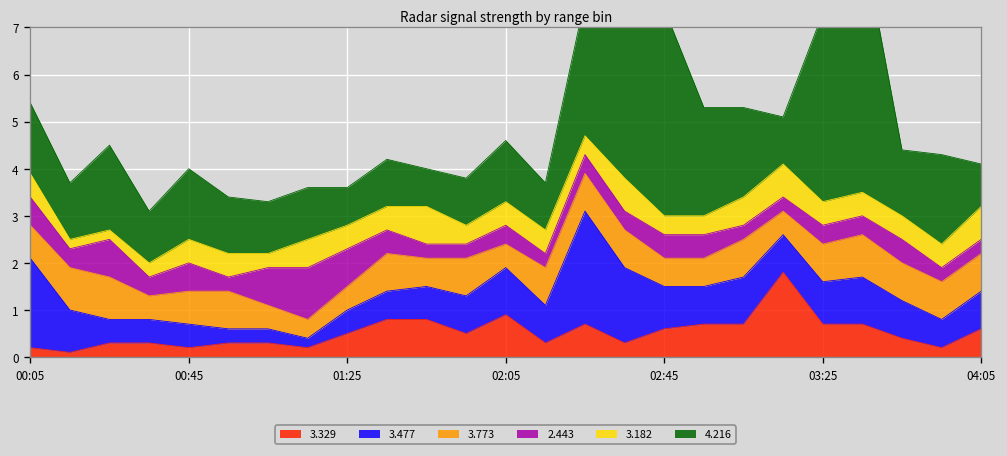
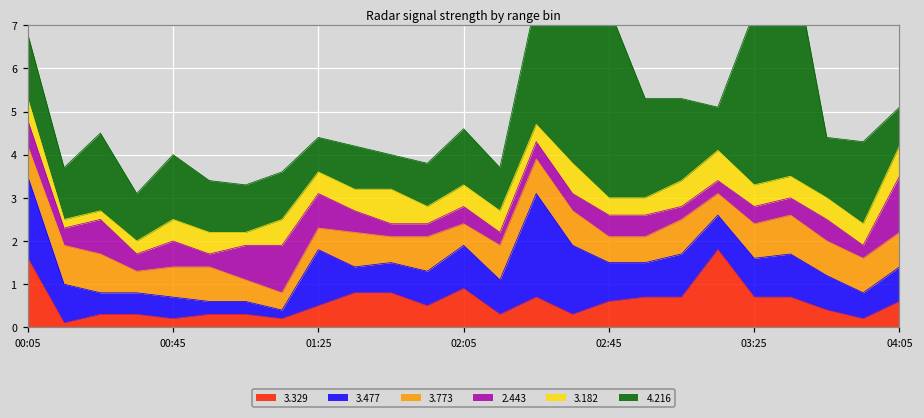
  {
    "3.329": {
-     "00:05": 0.2,
+     "00:05": 1.6,
      "00:45": 0.2,
      "01:25": 0.5,
      "02:05": 0.9,
      "02:45": 0.6,
      "03:25": 0.7,
      "04:05": 0.6
    },
    "3.477": {
      "00:05": 1.9,
      "00:45": 0.5,
-     "01:25": 0.5,
+     "01:25": 1.3,
      "02:05": 1.0,
      "02:45": 0.9,
      "03:25": 0.9,
      "04:05": 0.8
    },
    "3.773": {
      "00:05": 0.7,
      "00:45": 0.7,
      "01:25": 0.5,
      "02:05": 0.5,
      "02:45": 0.6,
      "03:25": 0.8,
      "04:05": 0.8
    },
    "2.443": {
      "00:05": 0.6,
      "00:45": 0.6,
      "01:25": 0.8,
      "02:05": 0.4,
      "02:45": 0.5,
      "03:25": 0.4,
-     "04:05": 0.3
+     "04:05": 1.3
    },
    "3.182": {
      "00:05": 0.5,
      "00:45": 0.5,
      "01:25": 0.5,
      "02:05": 0.5,
      "02:45": 0.4,
      "03:25": 0.5,
      "04:05": 0.7
    },
    "4.216": {
      "00:05": 1.5,
      "00:45": 1.5,
      "01:25": 0.8,
      "02:05": 1.3,
      "04:05": 0.9
    }
  }
